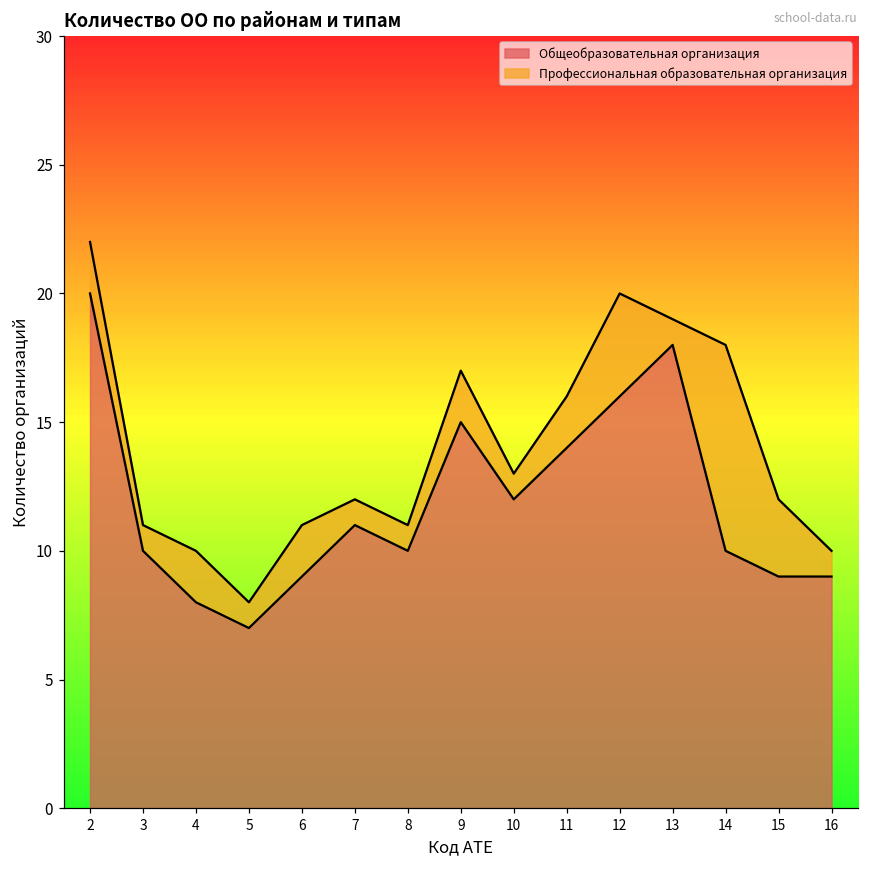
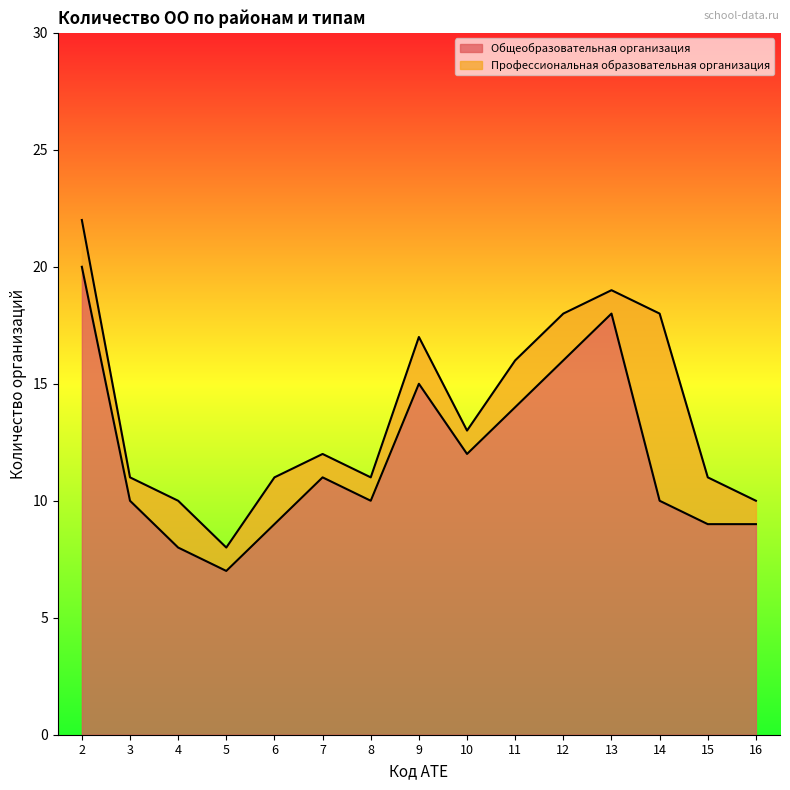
  {
    "Общеобразовательная организация": {
      "2": 20,
      "3": 10,
      "4": 8,
      "5": 7,
      "6": 9,
      "7": 11,
      "8": 10,
      "9": 15,
      "10": 12,
      "11": 14,
      "12": 16,
      "13": 18,
      "14": 10,
      "15": 9,
      "16": 9
    },
    "Профессиональная образовательная организация": {
      "2": 2,
      "3": 1,
      "4": 2,
      "5": 1,
      "6": 2,
      "7": 1,
      "8": 1,
      "9": 2,
      "10": 1,
      "11": 2,
-     "12": 4,
+     "12": 2,
      "13": 1,
      "14": 8,
-     "15": 3,
+     "15": 2,
      "16": 1
    }
  }
